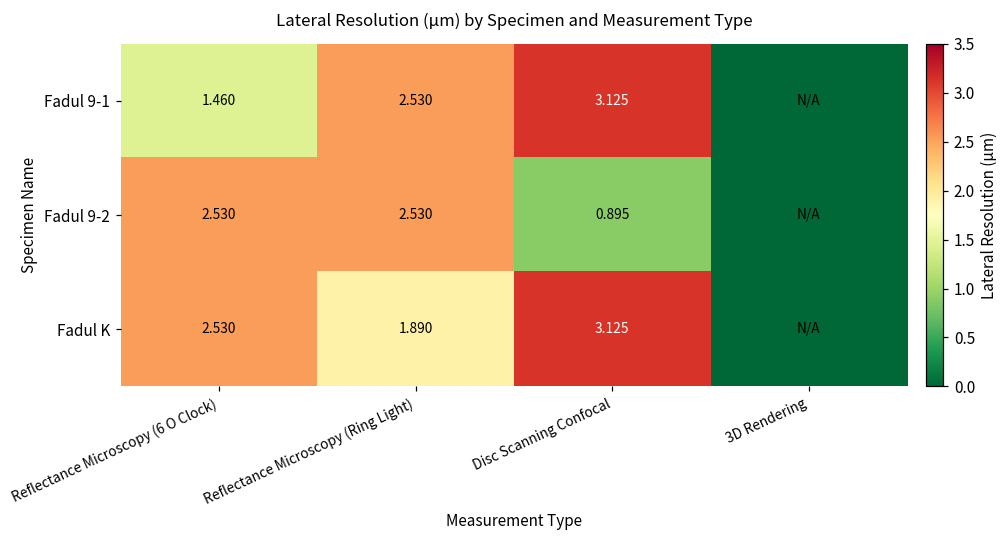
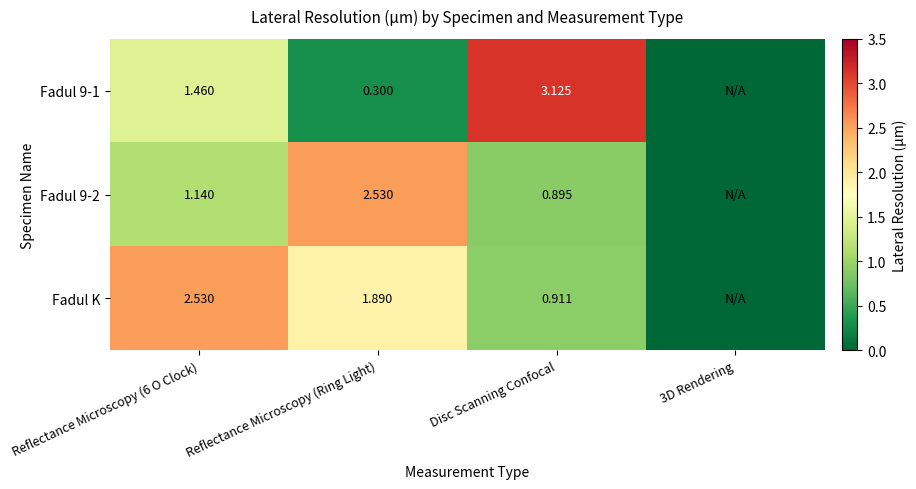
  {
    "Fadul 9-1": {
      "Reflectance Microscopy (6 O Clock)": 1.460,
-     "Reflectance Microscopy (Ring Light)": 2.530,
+     "Reflectance Microscopy (Ring Light)": 0.300,
      "Disc Scanning Confocal": 3.125
    },
    "Fadul 9-2": {
-     "Reflectance Microscopy (6 O Clock)": 2.530,
+     "Reflectance Microscopy (6 O Clock)": 1.140,
      "Reflectance Microscopy (Ring Light)": 2.530,
      "Disc Scanning Confocal": 0.895
    },
    "Fadul K": {
      "Reflectance Microscopy (6 O Clock)": 2.530,
      "Reflectance Microscopy (Ring Light)": 1.890,
-     "Disc Scanning Confocal": 3.125
+     "Disc Scanning Confocal": 0.911
    }
  }
